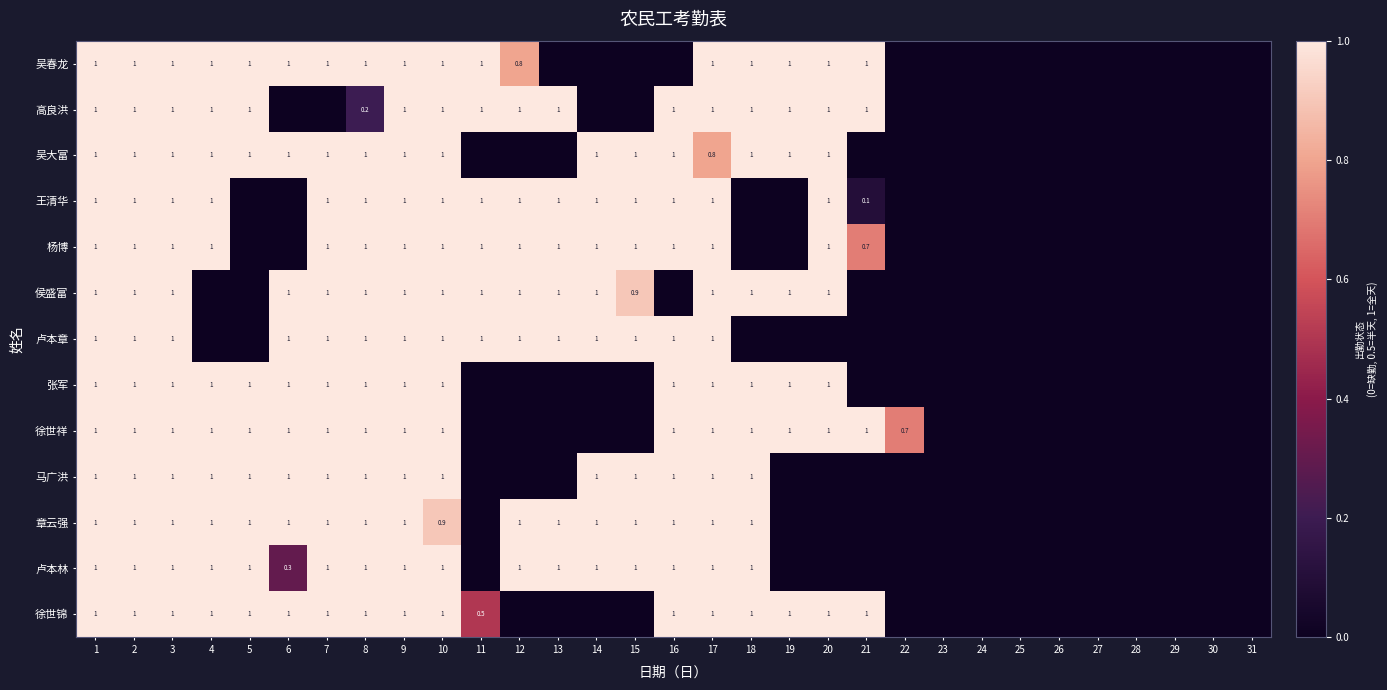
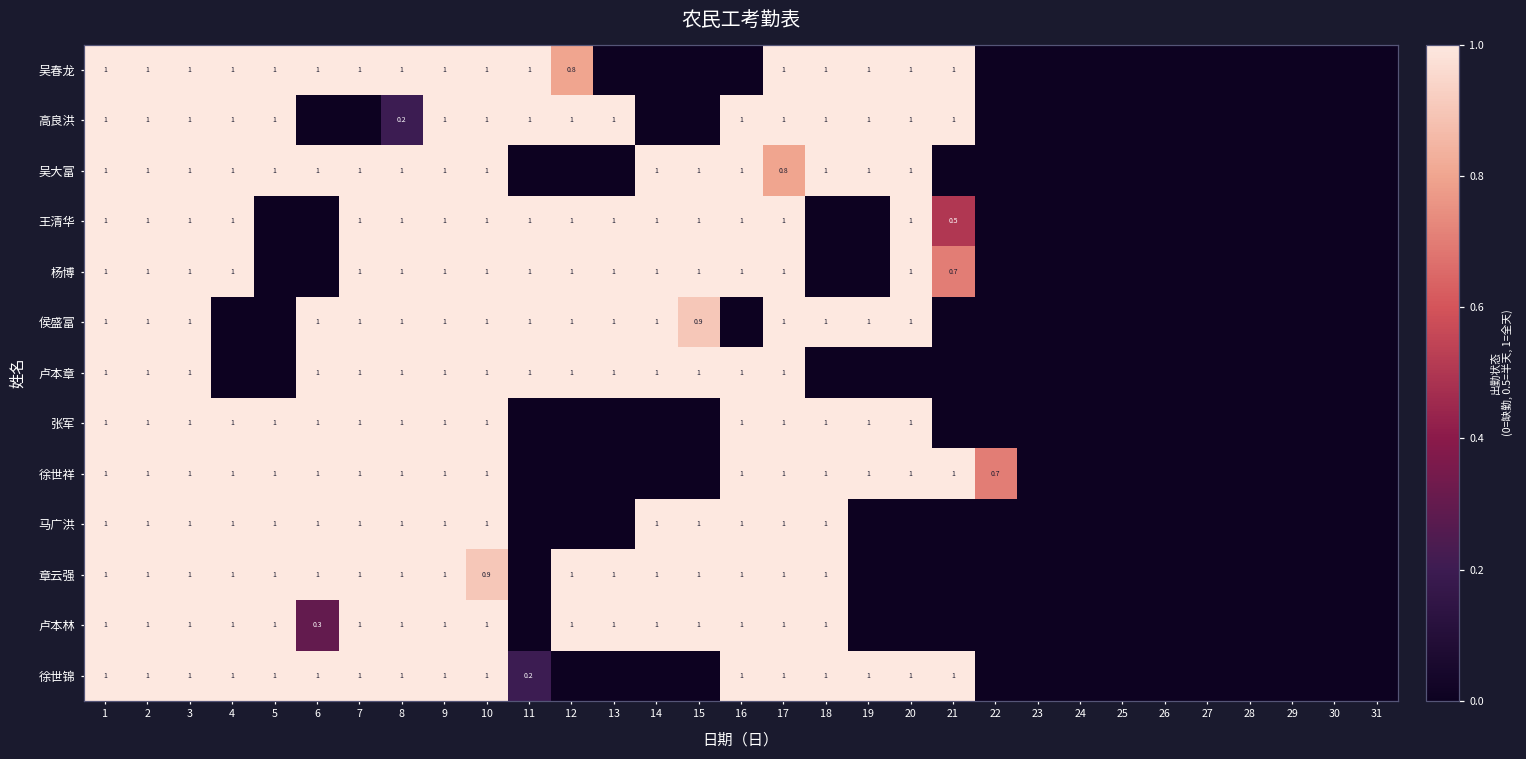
  {
    "王清华": {
      "1": 1,
      "2": 1,
      "3": 1,
      "4": 1,
      "7": 1,
      "8": 1,
      "9": 1,
      "10": 1,
      "11": 1,
      "12": 1,
      "13": 1,
      "14": 1,
      "15": 1,
      "16": 1,
      "17": 1,
      "20": 1,
-     "21": 0.1
+     "21": 0.5
    },
    "徐世锦": {
      "1": 1,
      "2": 1,
      "3": 1,
      "4": 1,
      "5": 1,
      "6": 1,
      "7": 1,
      "8": 1,
      "9": 1,
      "10": 1,
-     "11": 0.5,
+     "11": 0.2,
      "16": 1,
      "17": 1,
      "18": 1,
      "19": 1,
      "20": 1,
      "21": 1
    }
  }
